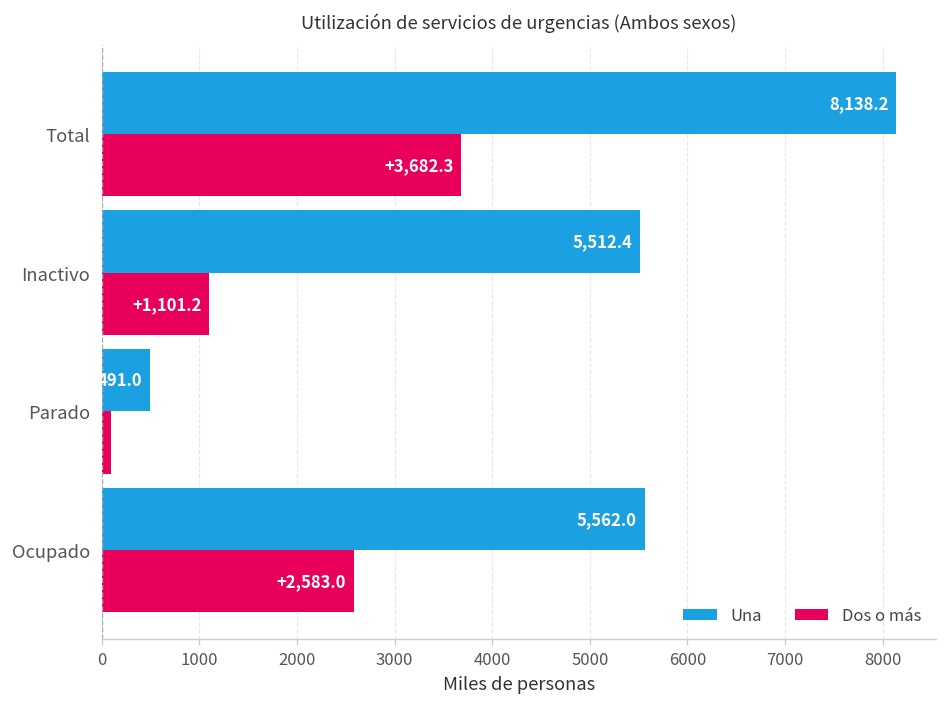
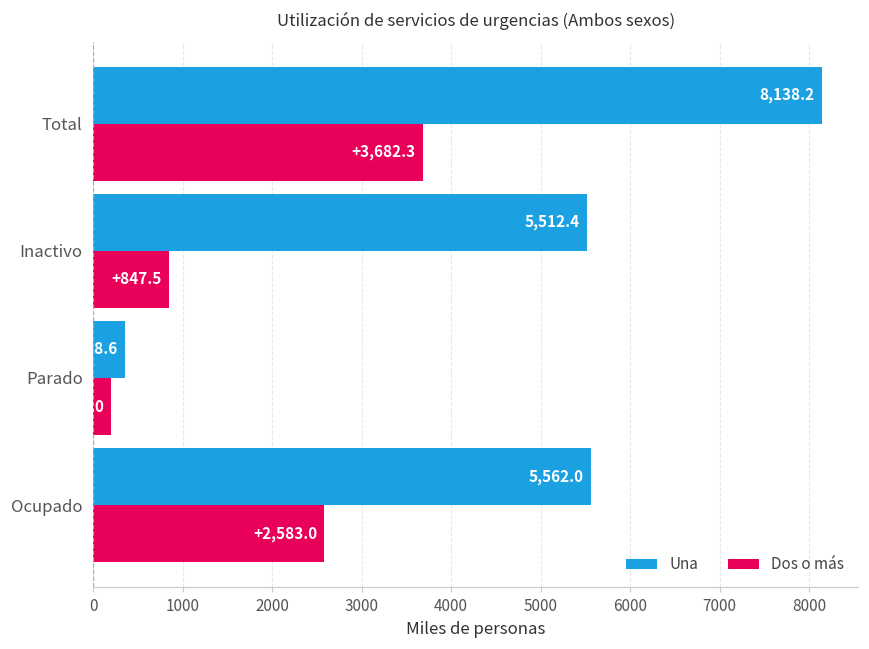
  {
    "Una": {
      "Total": "8,138.2",
      "Inactivo": "5,512.4",
-     "Parado": "491.0",
+     "Parado": "358.6",
      "Ocupado": "5,562.0"
    },
    "Dos o más": {
      "Total": "+3,682.3",
-     "Inactivo": "+1,101.2",
-     "Parado": "100",
+     "Inactivo": "+847.5",
+     "Parado": "200",
      "Ocupado": "+2,583.0"
    }
  }
